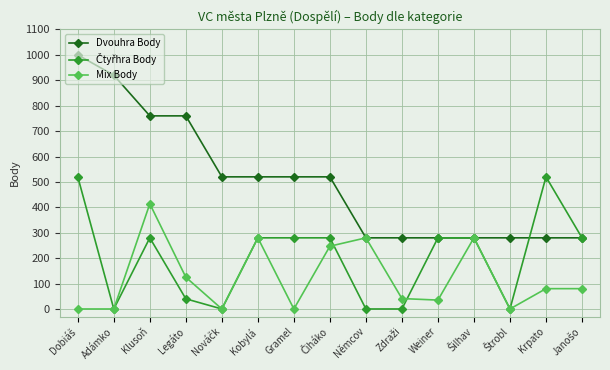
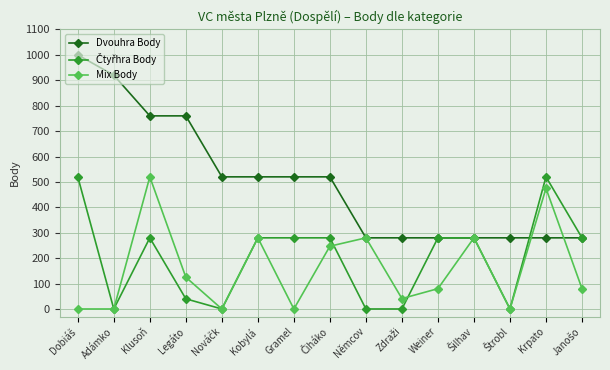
  {
    "Mix Body": {
      "Dobiáš": 0,
-     "Klusoň": 410,
+     "Klusoň": 520,
      "Legáto": 130,
      "Gramel": 0,
      "Čiháko": 250,
      "Zdraži": 40,
-     "Weiner": 40,
-     "Krpato": 80,
+     "Weiner": 80,
+     "Krpato": 480,
      "Janošo": 80
    }
  }
